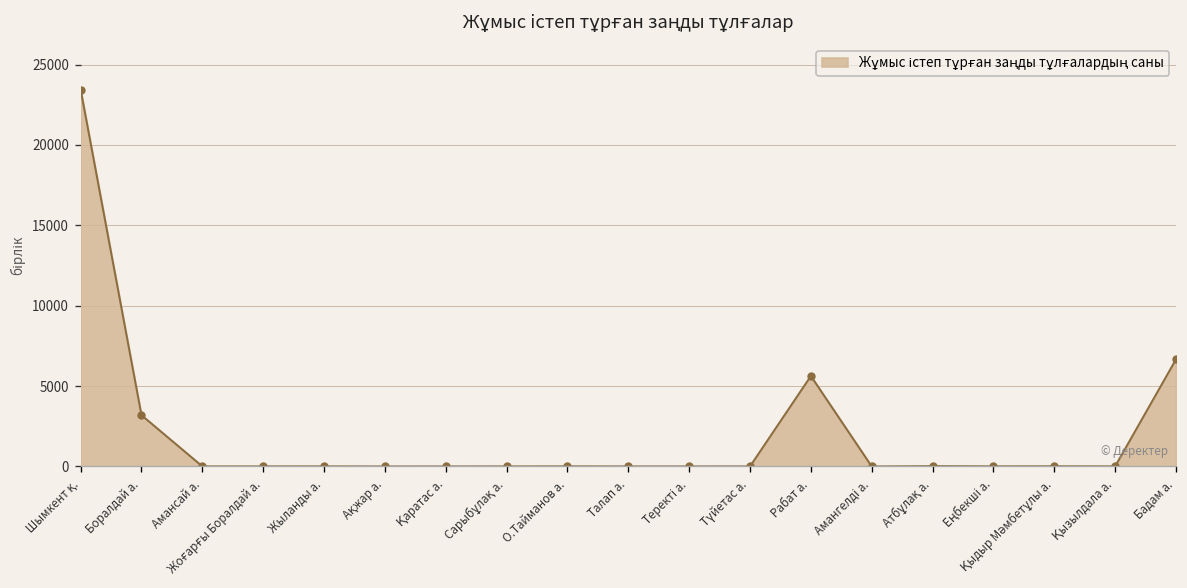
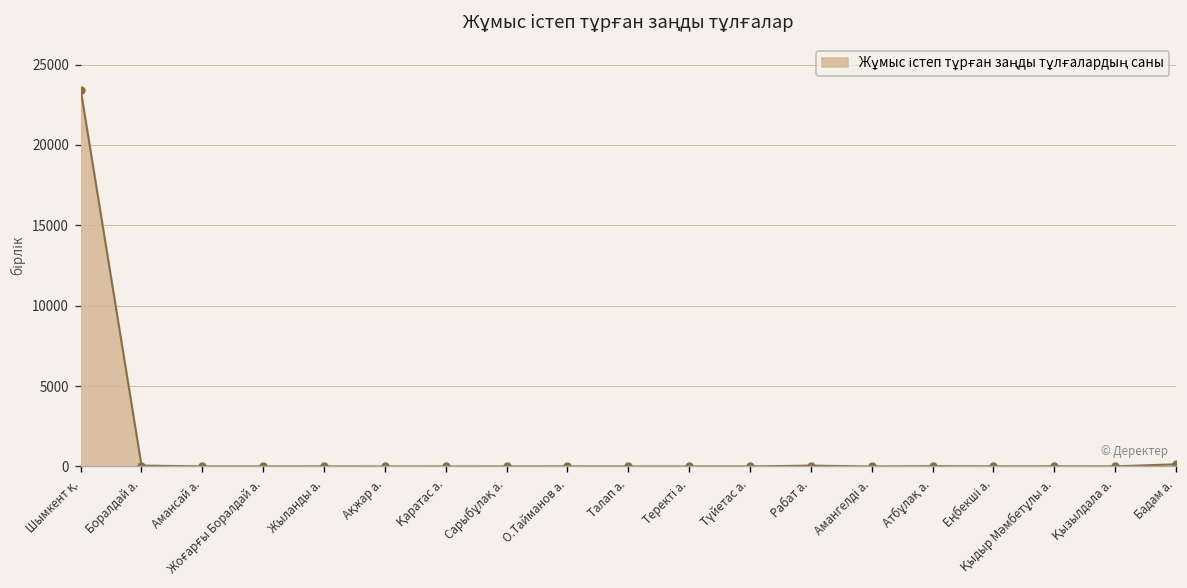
  {
    "Шымкент қ.": 23500,
-   "Боралдай а.": 3200,
+   "Боралдай а.": 100,
    "Амансай а.": 0,
    "Жоғарғы Боралдай а.": 0,
    "Жыланды а.": 0,
    "Ақжар а.": 0,
    "Қаратас а.": 0,
    "Сарыбұлақ а.": 0,
    "О.Тайманов а.": 0,
    "Талап а.": 0,
    "Теректі а.": 0,
    "Түйетас а.": 0,
-   "Рабат а.": 5600,
+   "Рабат а.": 100,
    "Амангелді а.": 0,
    "Атбұлақ а.": 0,
    "Еңбекші а.": 0,
    "Қыдыр Мәмбетұлы а.": 0,
    "Қызылдала а.": 0,
-   "Бадам а.": 6700
+   "Бадам а.": 100
  }
